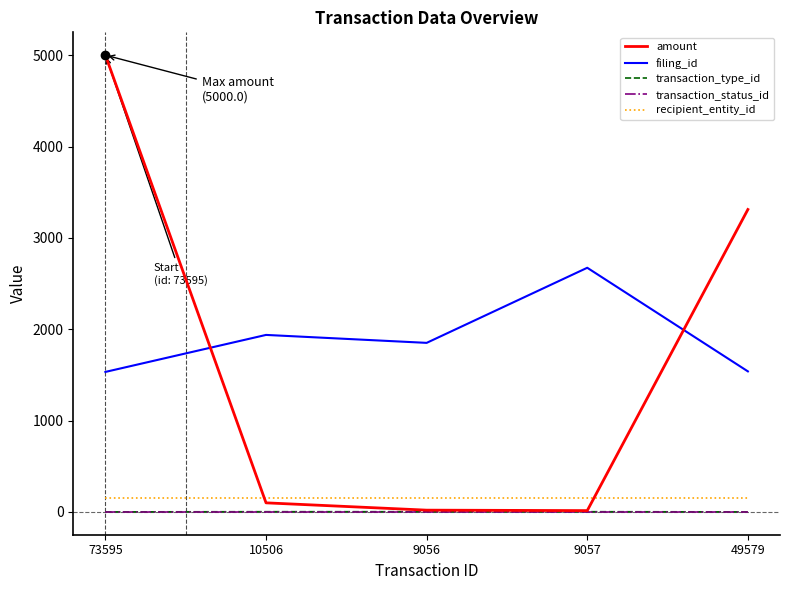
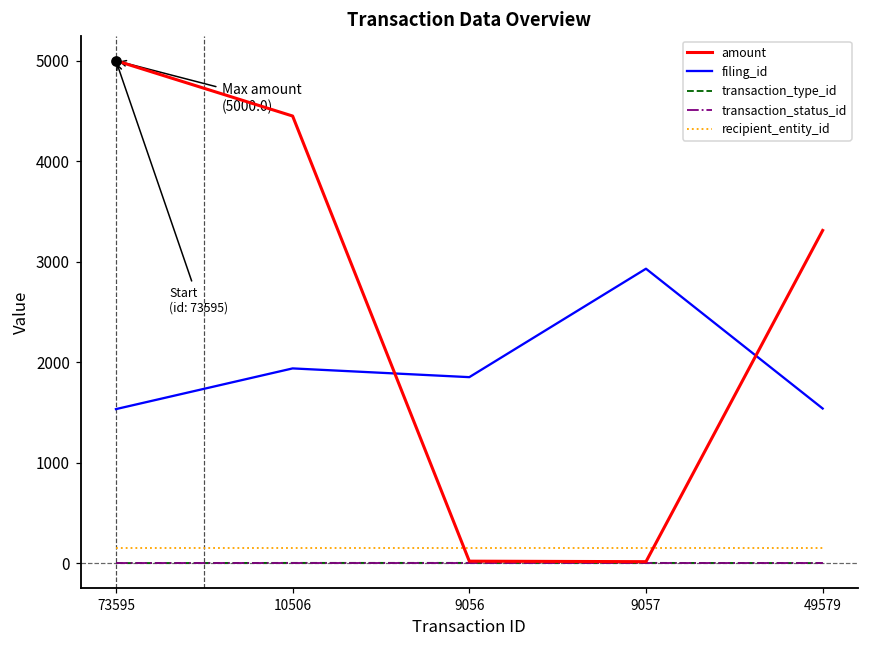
  {
    "amount": {
-     "10506": 100,
+     "10506": 4400,
      "49579": 3300
    },
    "filing_id": {
      "73595": 1500,
      "10506": 1900,
      "9056": 1900,
-     "9057": 2700,
+     "9057": 2900,
      "49579": 1500
    },
    "transaction_status_id": {
      "73595": 0,
      "10506": 0,
      "49579": 0
    },
    "recipient_entity_id": {
      "73595": 200,
      "10506": 200,
      "9056": 200,
      "9057": 200,
      "49579": 200
    }
  }
